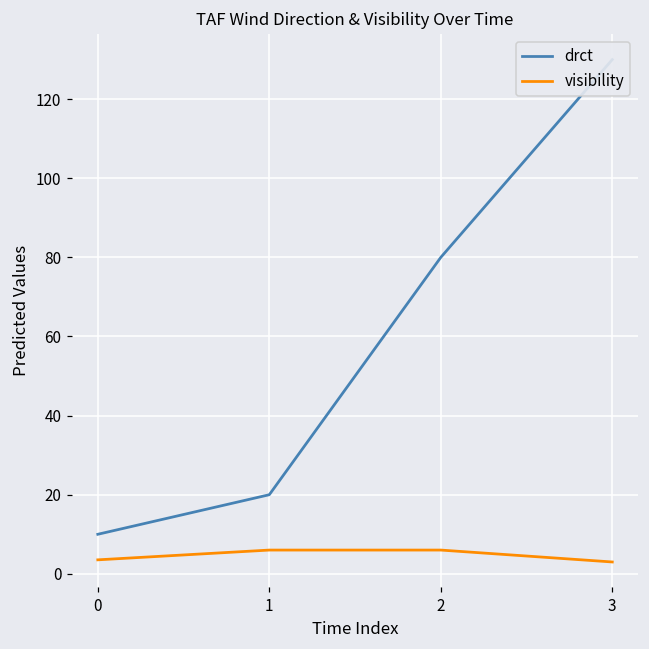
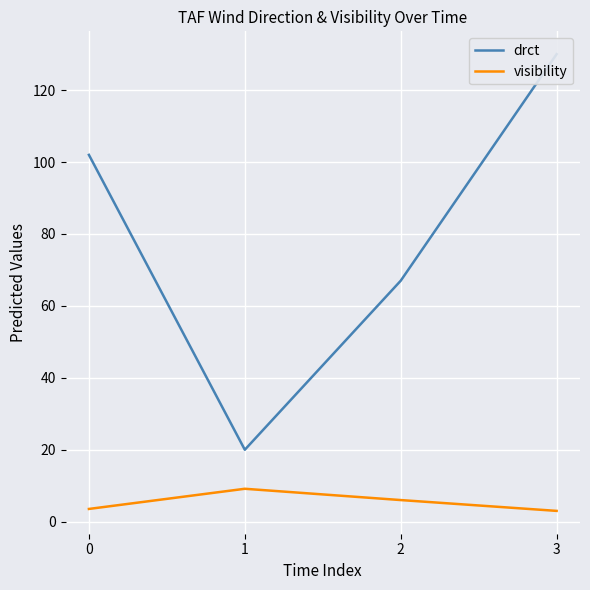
  {
    "drct": {
-     "0": 10,
+     "0": 102,
      "1": 20,
-     "2": 80
+     "2": 67
    },
    "visibility": {
      "0": 4,
-     "1": 6,
+     "1": 9,
      "2": 6,
      "3": 3
    }
  }
